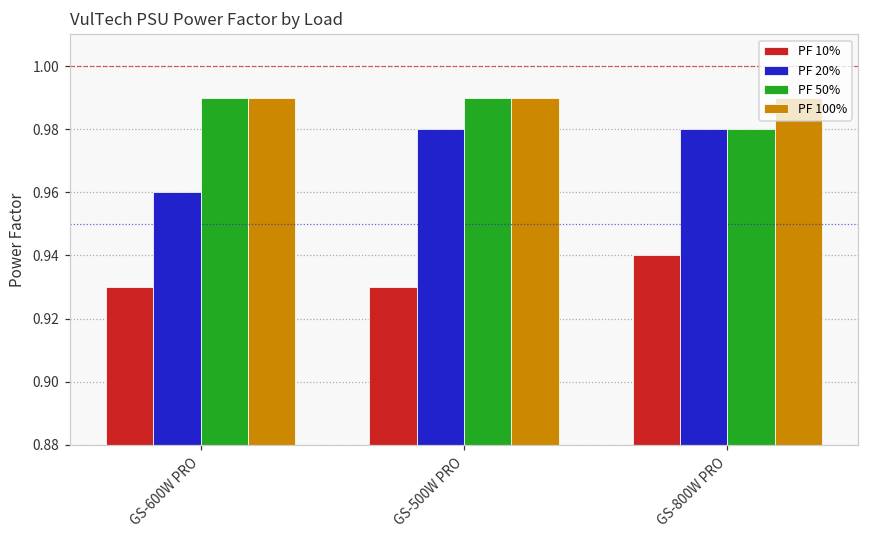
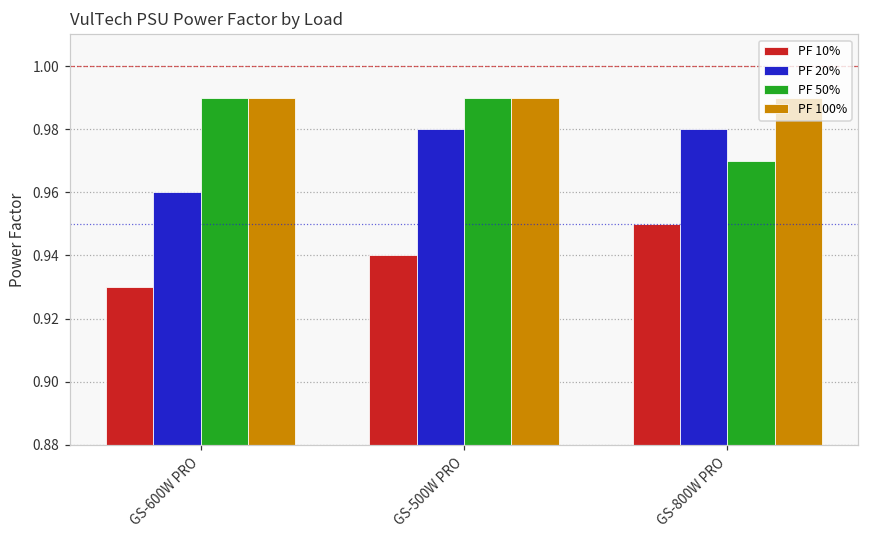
  {
    "PF 10%": {
      "GS-600W PRO": 0.93,
-     "GS-500W PRO": 0.93,
-     "GS-800W PRO": 0.94
+     "GS-500W PRO": 0.94,
+     "GS-800W PRO": 0.95
    },
    "PF 20%": {
      "GS-600W PRO": 0.96,
      "GS-500W PRO": 0.98,
      "GS-800W PRO": 0.98
    },
    "PF 50%": {
      "GS-600W PRO": 0.99,
      "GS-500W PRO": 0.99,
-     "GS-800W PRO": 0.98
+     "GS-800W PRO": 0.97
    },
    "PF 100%": {
      "GS-600W PRO": 0.99,
      "GS-500W PRO": 0.99
    }
  }
